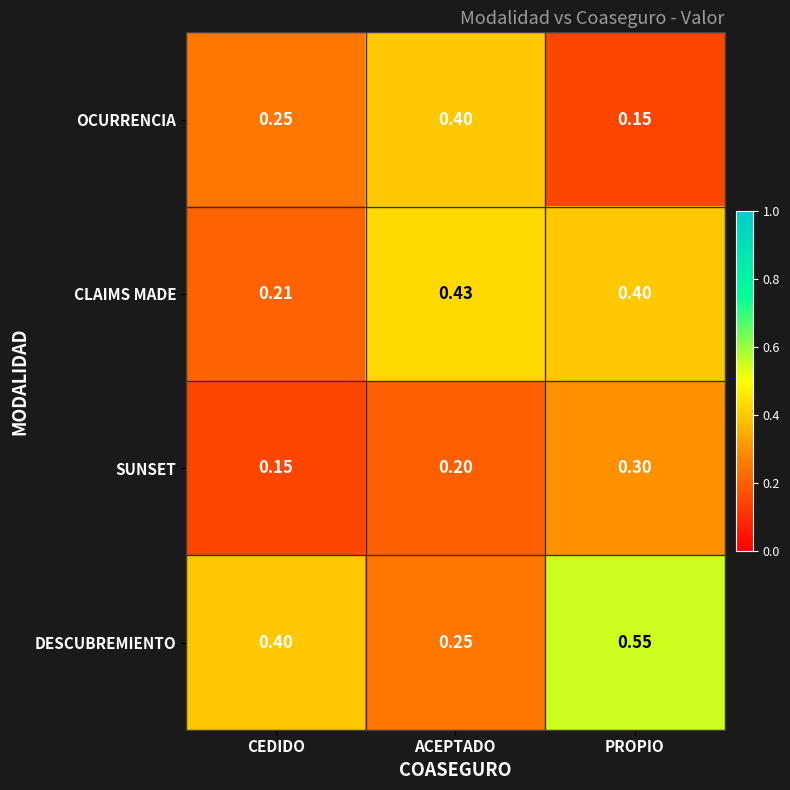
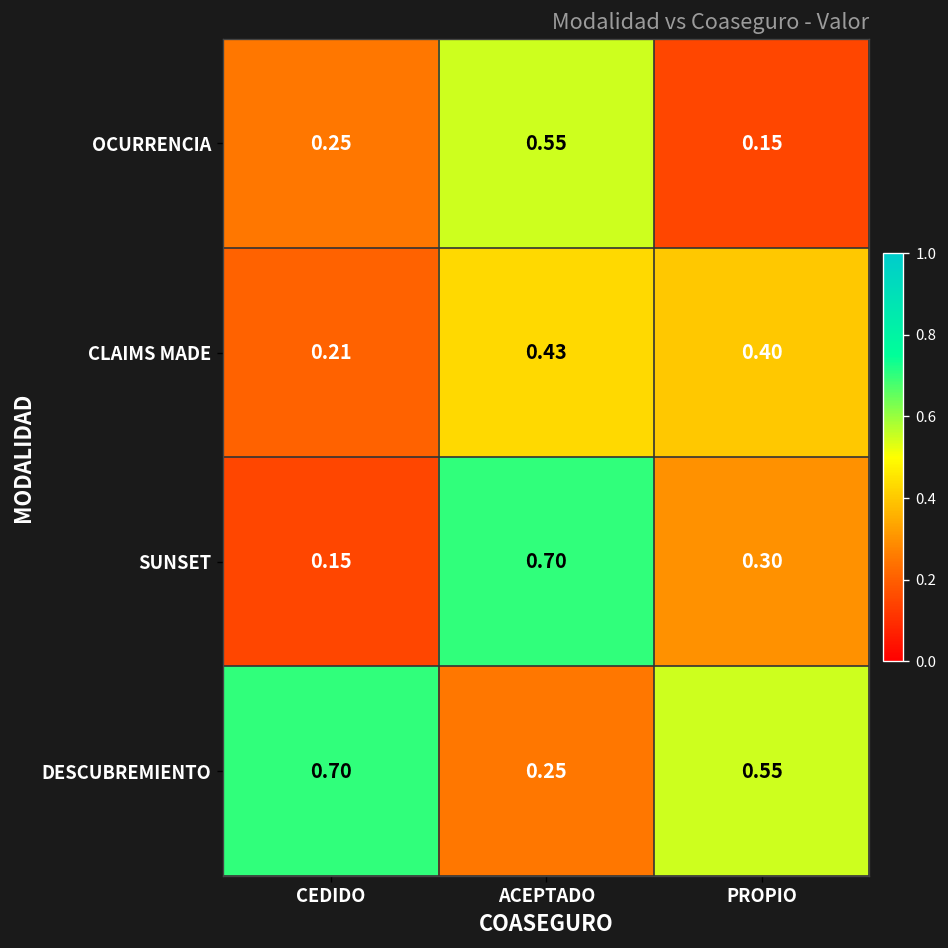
  {
    "OCURRENCIA": {
      "CEDIDO": 0.25,
-     "ACEPTADO": 0.40,
+     "ACEPTADO": 0.55,
      "PROPIO": 0.15
    },
    "CLAIMS MADE": {
      "CEDIDO": 0.21,
      "ACEPTADO": 0.43,
      "PROPIO": 0.40
    },
    "SUNSET": {
      "CEDIDO": 0.15,
-     "ACEPTADO": 0.20,
+     "ACEPTADO": 0.70,
      "PROPIO": 0.30
    },
    "DESCUBREMIENTO": {
-     "CEDIDO": 0.40,
+     "CEDIDO": 0.70,
      "ACEPTADO": 0.25,
      "PROPIO": 0.55
    }
  }
